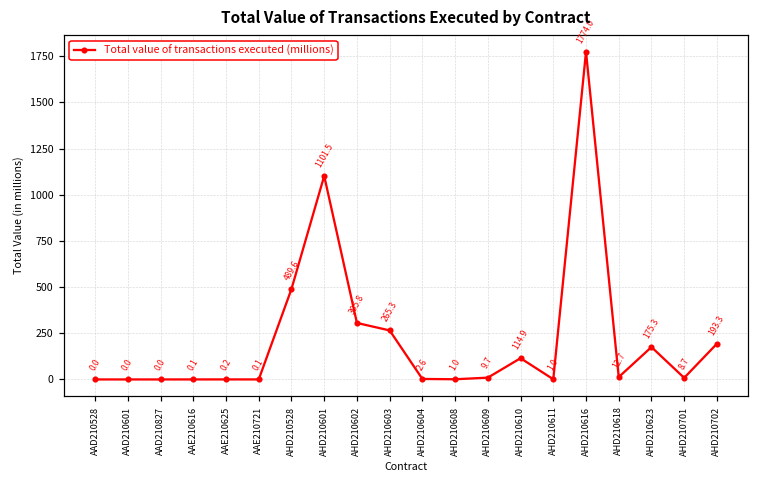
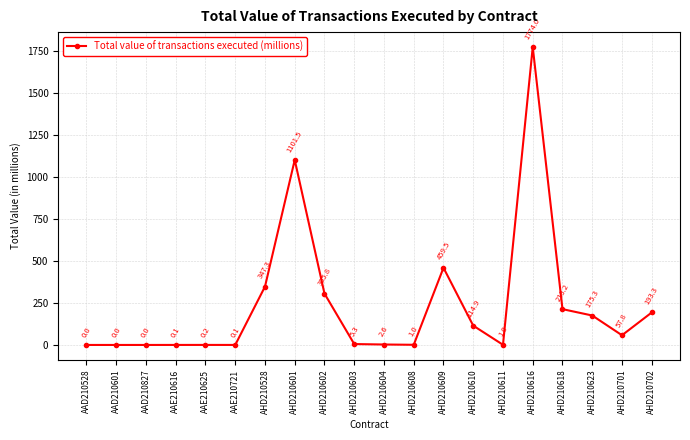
  {
    "AAD210528": 0.0,
    "AAD210601": 0.0,
    "AAD210827": 0.0,
    "AAE210616": 0.1,
    "AAE210625": 0.2,
    "AAE210721": 0.1,
-   "AHD210528": 489.6,
+   "AHD210528": 347.3,
    "AHD210601": 1101.5,
    "AHD210602": 305.8,
-   "AHD210603": 265.3,
+   "AHD210603": 5.3,
    "AHD210604": 2.6,
    "AHD210608": 1.0,
-   "AHD210609": 9.7,
+   "AHD210609": 459.5,
    "AHD210610": 114.9,
    "AHD210611": 1.0,
    "AHD210616": 1774.0,
-   "AHD210618": 12.7,
+   "AHD210618": 213.2,
    "AHD210623": 175.3,
-   "AHD210701": 8.7,
+   "AHD210701": 57.8,
    "AHD210702": 193.3
  }
